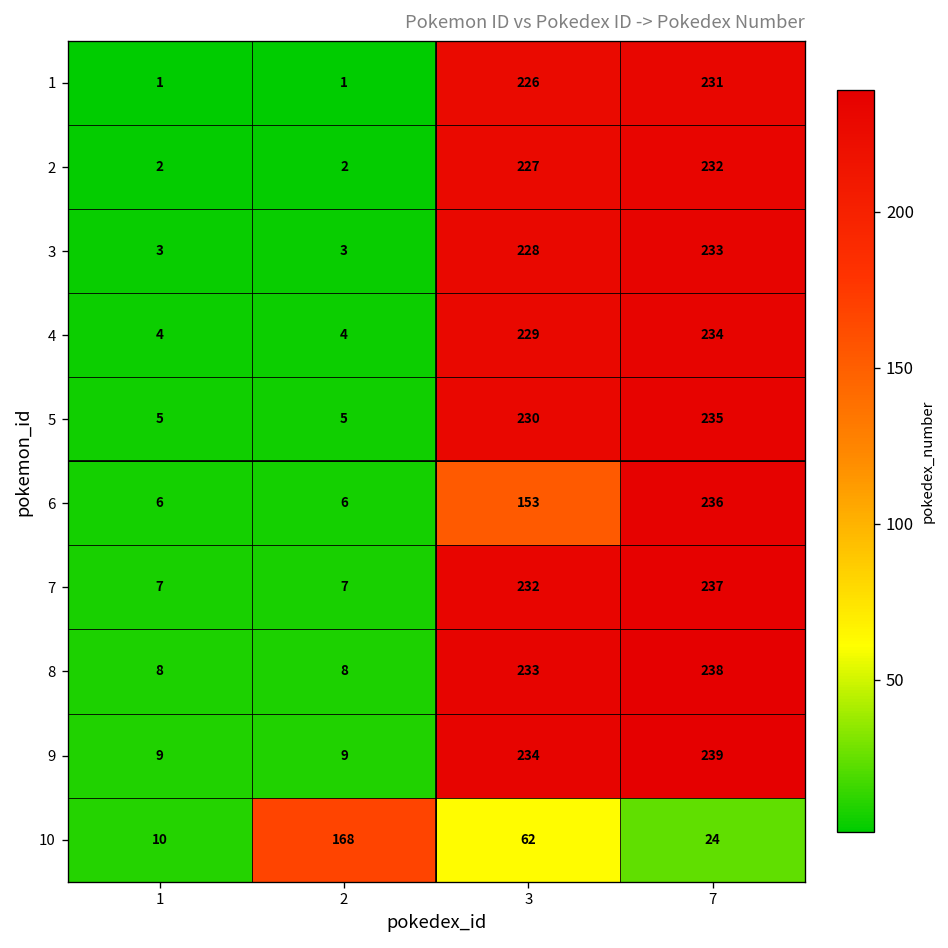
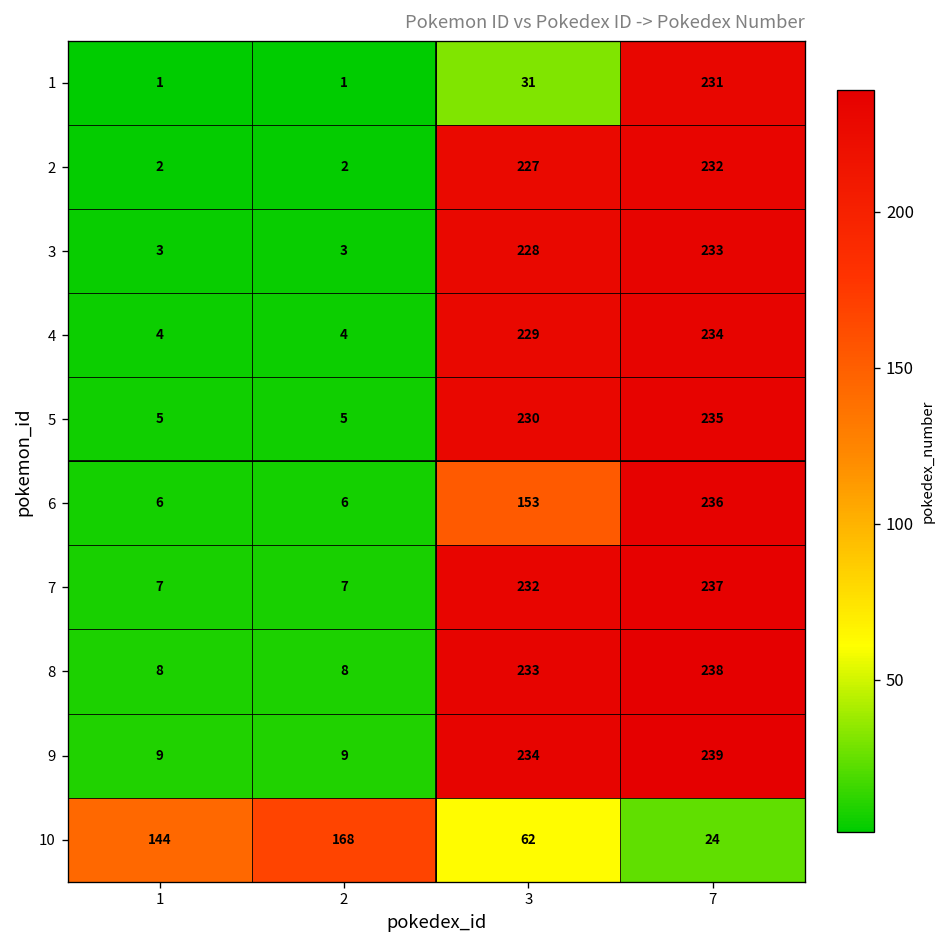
  {
    "1": {
      "1": 1,
      "2": 1,
-     "3": 226,
+     "3": 31,
      "7": 231
    },
    "2": {
      "1": 2,
      "2": 2,
      "3": 227,
      "7": 232
    },
    "3": {
      "1": 3,
      "2": 3,
      "3": 228,
      "7": 233
    },
    "4": {
      "1": 4,
      "2": 4,
      "3": 229,
      "7": 234
    },
    "5": {
      "1": 5,
      "2": 5,
      "3": 230,
      "7": 235
    },
    "6": {
      "1": 6,
      "2": 6,
      "3": 153,
      "7": 236
    },
    "7": {
      "1": 7,
      "2": 7,
      "3": 232,
      "7": 237
    },
    "8": {
      "1": 8,
      "2": 8,
      "3": 233,
      "7": 238
    },
    "9": {
      "1": 9,
      "2": 9,
      "3": 234,
      "7": 239
    },
    "10": {
-     "1": 10,
+     "1": 144,
      "2": 168,
      "3": 62,
      "7": 24
    }
  }
